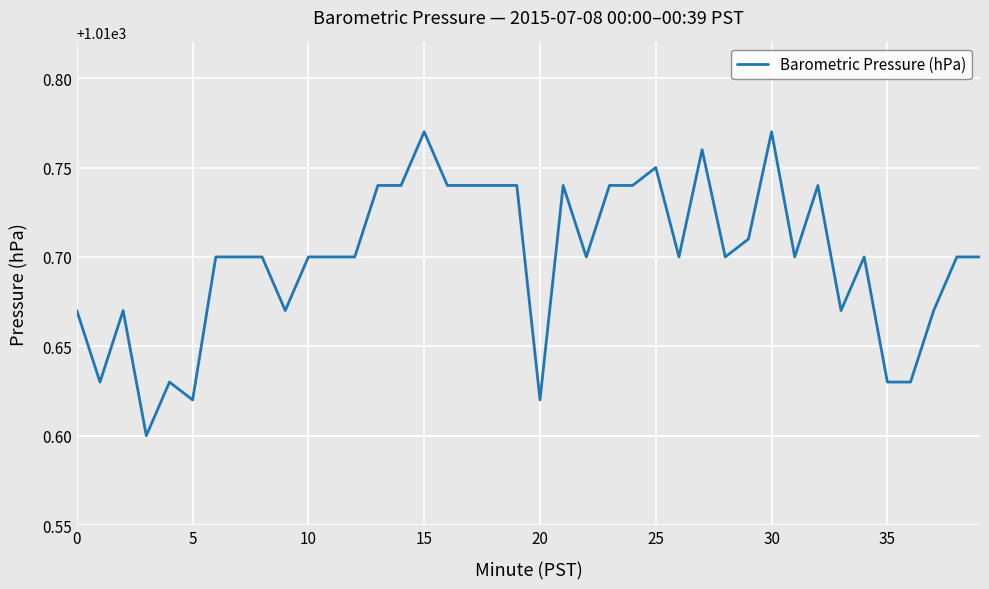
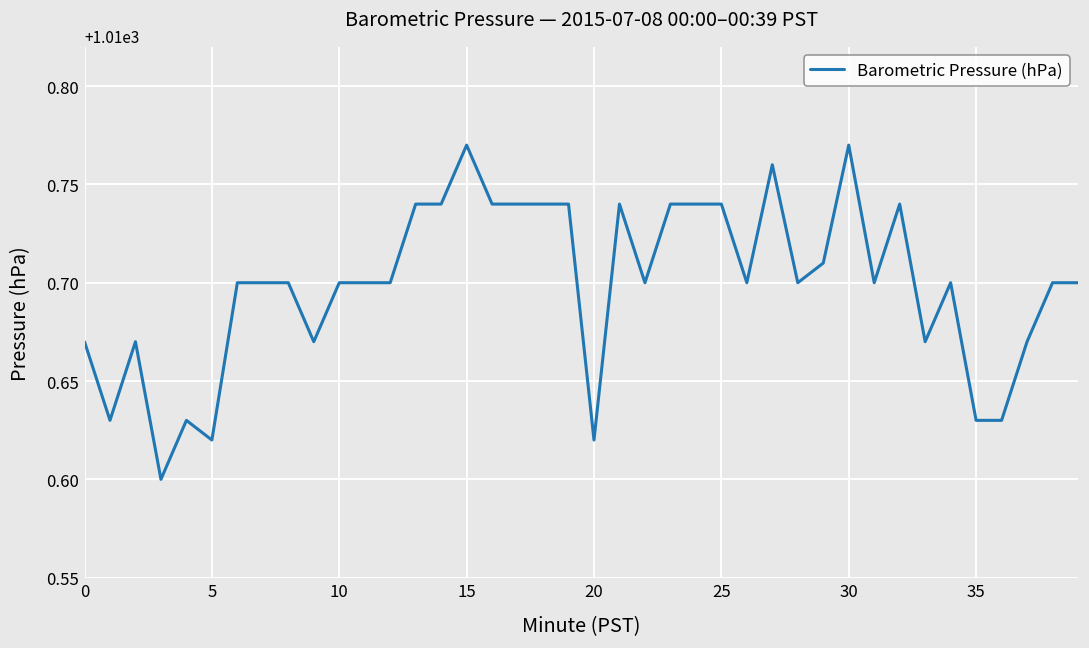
  {
    "0": 1010.67,
    "5": 1010.62,
    "10": 1010.70,
    "15": 1010.77,
    "20": 1010.62,
-   "25": 1010.75,
+   "25": 1010.74,
    "30": 1010.77,
    "35": 1010.63
  }
